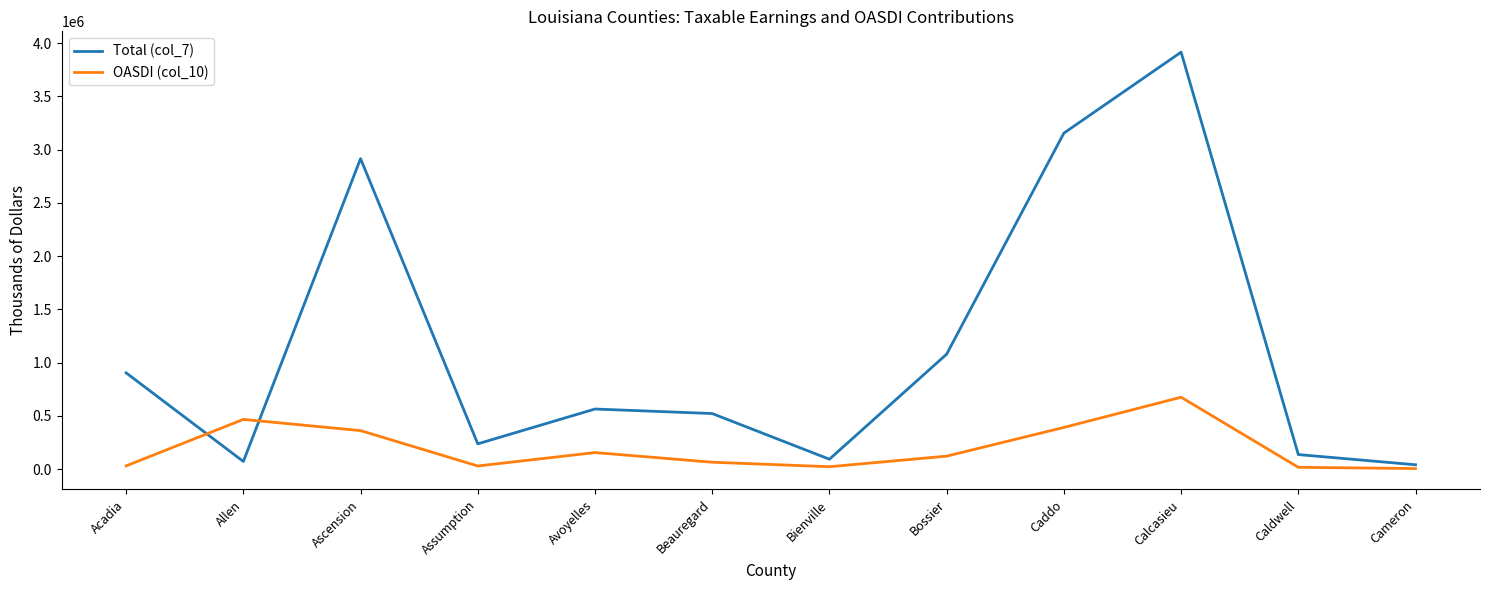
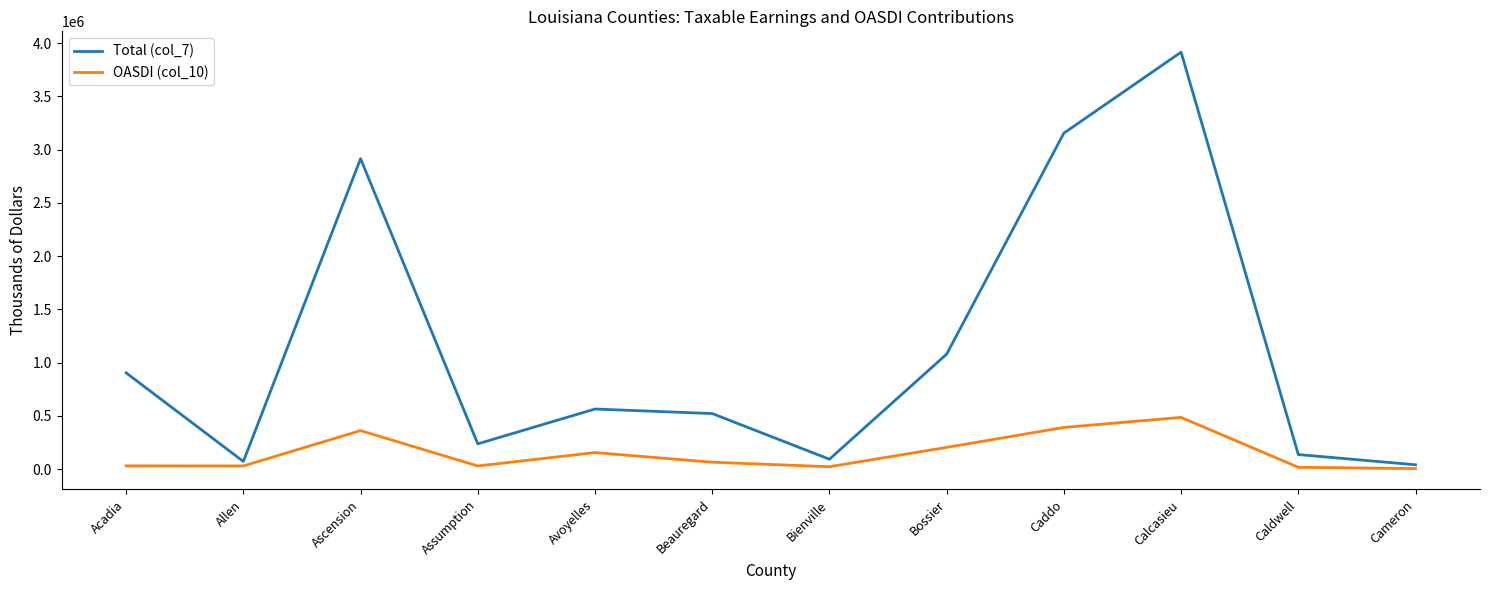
  {
    "Total (col_7)": {
      "Acadia": 900000,
      "Allen": 70000,
      "Ascension": 2920000,
      "Assumption": 240000,
      "Avoyelles": 560000,
      "Beauregard": 520000,
      "Bienville": 90000,
      "Bossier": 1080000,
      "Caddo": 3160000,
      "Calcasieu": 3920000,
      "Caldwell": 140000,
      "Cameron": 40000
    },
    "OASDI (col_10)": {
      "Acadia": 30000,
-     "Allen": 470000,
+     "Allen": 30000,
      "Ascension": 360000,
      "Assumption": 30000,
      "Avoyelles": 160000,
      "Beauregard": 60000,
      "Bienville": 20000,
-     "Bossier": 120000,
+     "Bossier": 200000,
      "Caddo": 390000,
-     "Calcasieu": 680000,
+     "Calcasieu": 490000,
      "Caldwell": 20000,
      "Cameron": 10000
    }
  }
